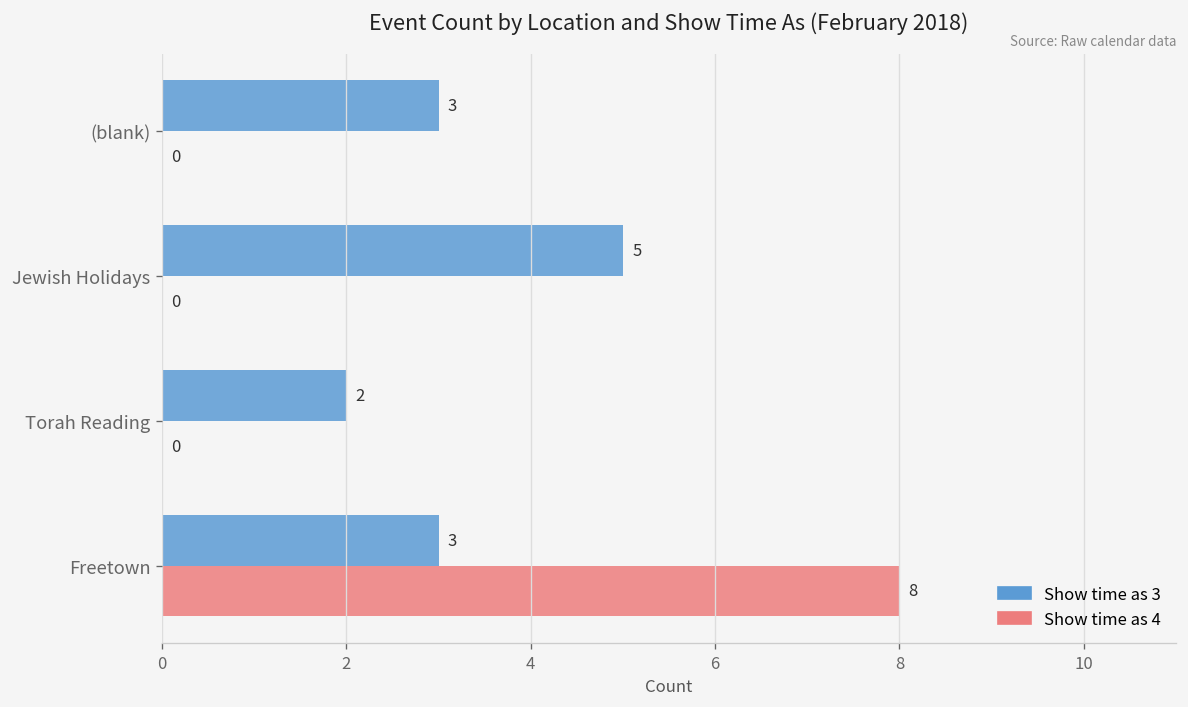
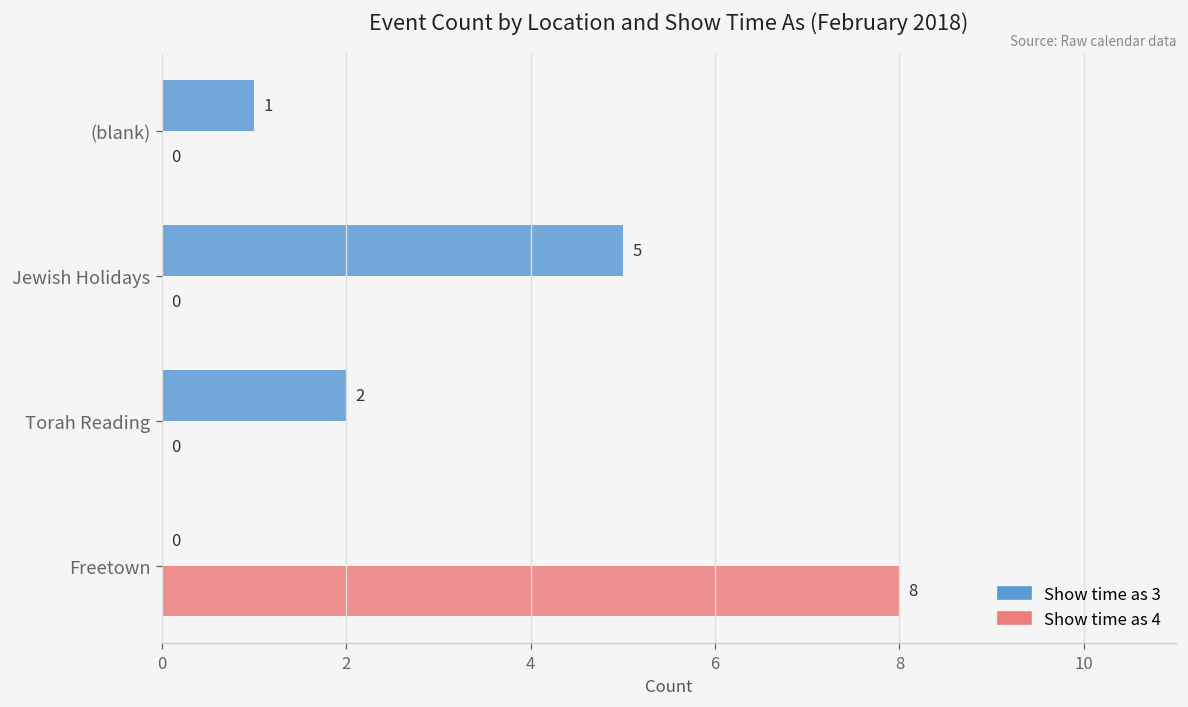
  {
    "Show time as 4": {
      "(blank)": 0,
      "Jewish Holidays": 0,
      "Torah Reading": 0,
      "Freetown": 8
    },
    "Show time as 3": {
-     "(blank)": 3,
+     "(blank)": 1,
      "Jewish Holidays": 5,
      "Torah Reading": 2,
-     "Freetown": 3
+     "Freetown": 0
    }
  }
